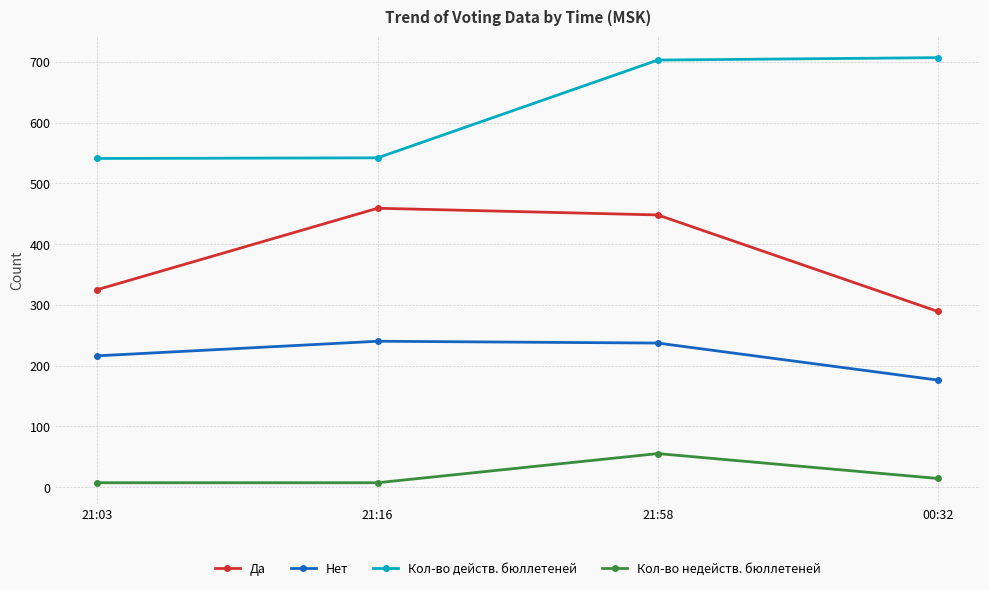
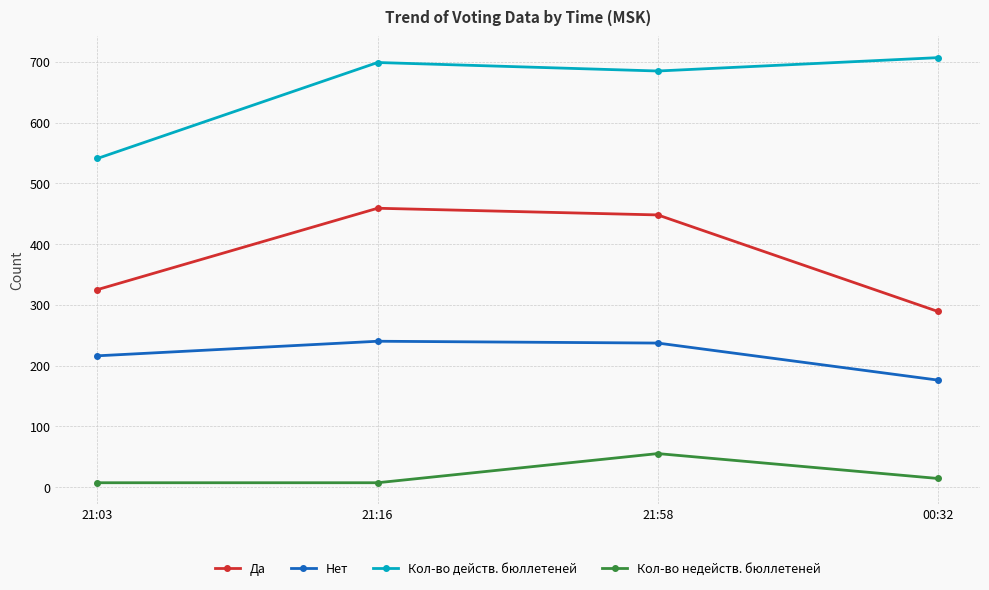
  {
    "Да": {
      "21:03": 330,
      "21:16": 460,
      "21:58": 450,
      "00:32": 290
    },
    "Нет": {
      "21:03": 220,
      "21:16": 240,
      "21:58": 240,
      "00:32": 180
    },
    "Кол-во действ. бюллетеней": {
      "21:03": 540,
-     "21:16": 540,
-     "21:58": 700,
+     "21:16": 700,
+     "21:58": 690,
      "00:32": 710
    },
    "Кол-во недейств. бюллетеней": {
      "21:03": 10,
      "21:16": 10,
      "21:58": 60,
      "00:32": 10
    }
  }
